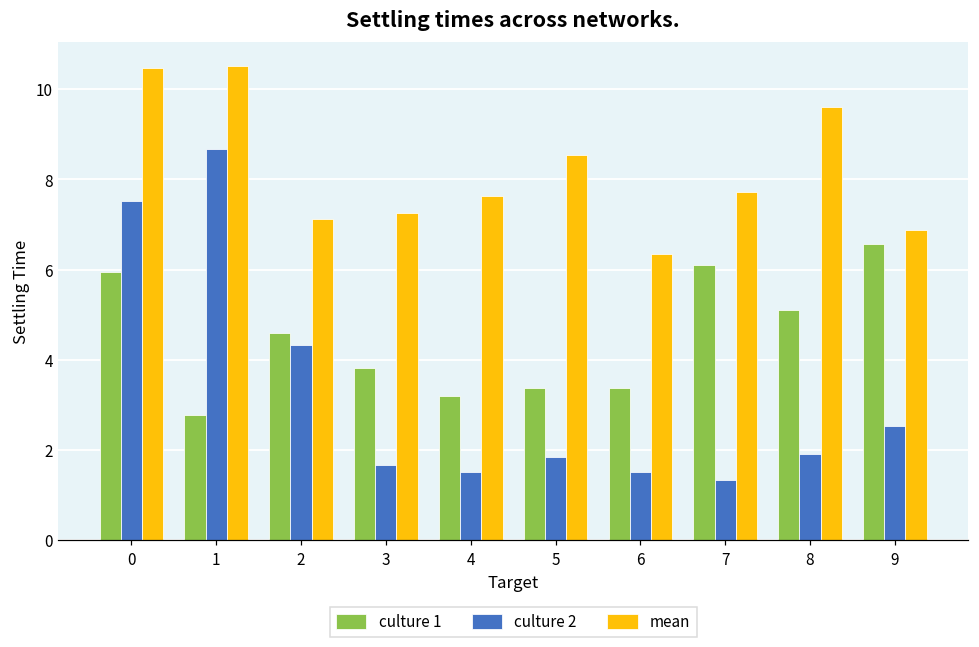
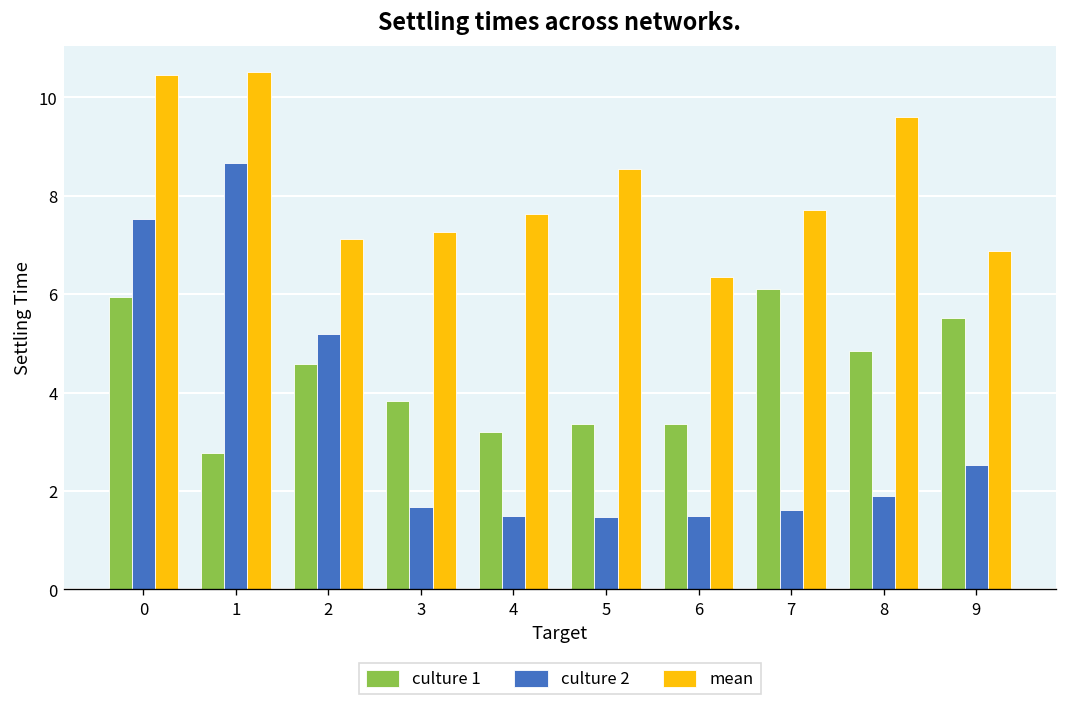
  {
    "culture 1": {
      "0": 6.0,
      "1": 2.8,
      "2": 4.6,
      "3": 3.8,
      "4": 3.2,
      "5": 3.4,
      "6": 3.4,
      "7": 6.1,
-     "8": 5.1,
-     "9": 6.6
+     "8": 4.9,
+     "9": 5.5
    },
    "culture 2": {
      "0": 7.5,
      "1": 8.7,
-     "2": 4.3,
+     "2": 5.2,
      "3": 1.7,
      "4": 1.5,
-     "5": 1.9,
+     "5": 1.5,
      "6": 1.5,
-     "7": 1.3,
+     "7": 1.6,
      "8": 1.9,
      "9": 2.5
    },
    "mean": {
      "0": 10.5,
      "1": 10.5,
      "2": 7.1,
      "3": 7.3,
      "4": 7.6,
      "5": 8.5,
      "6": 6.4,
      "7": 7.7,
      "8": 9.6,
      "9": 6.9
    }
  }
